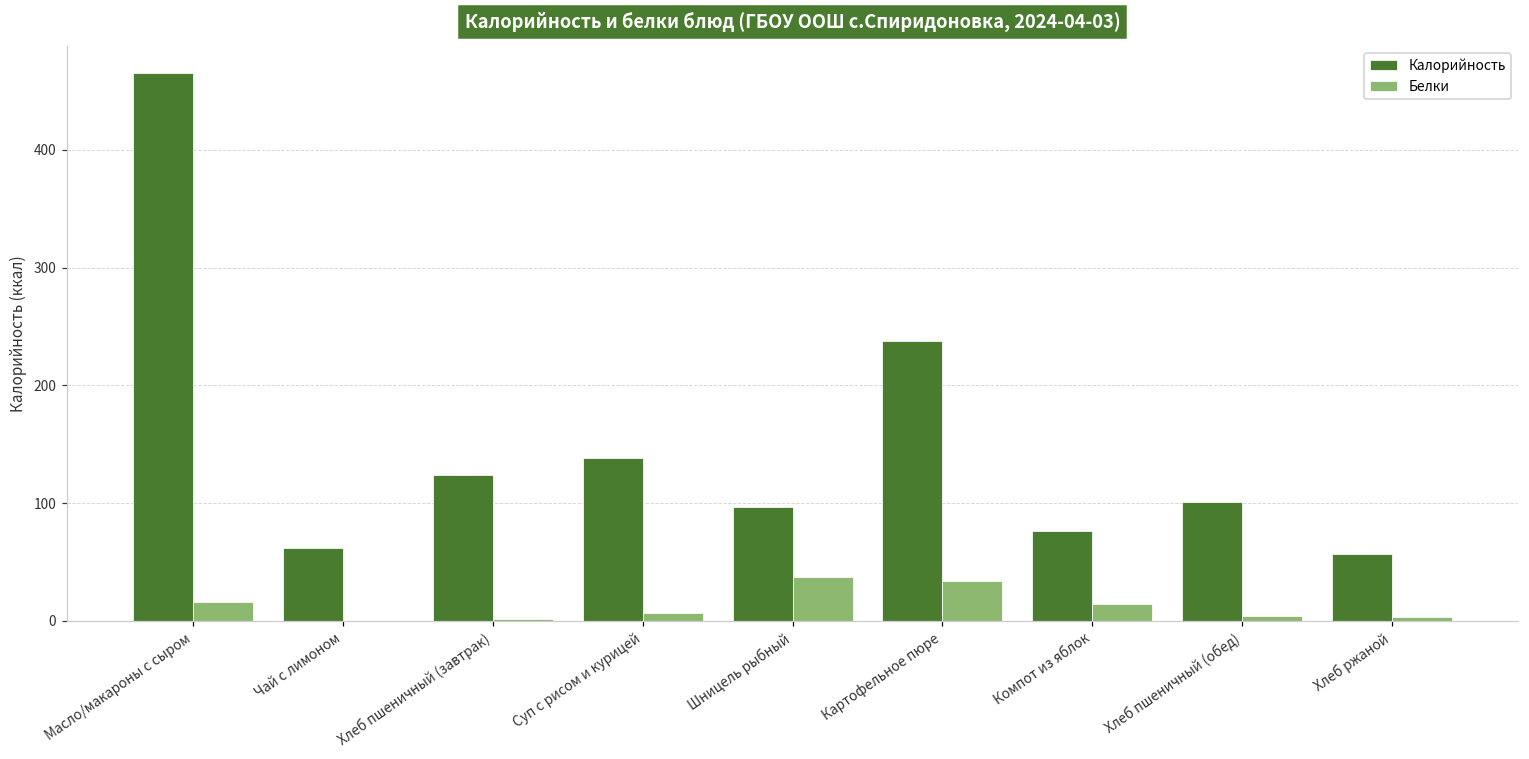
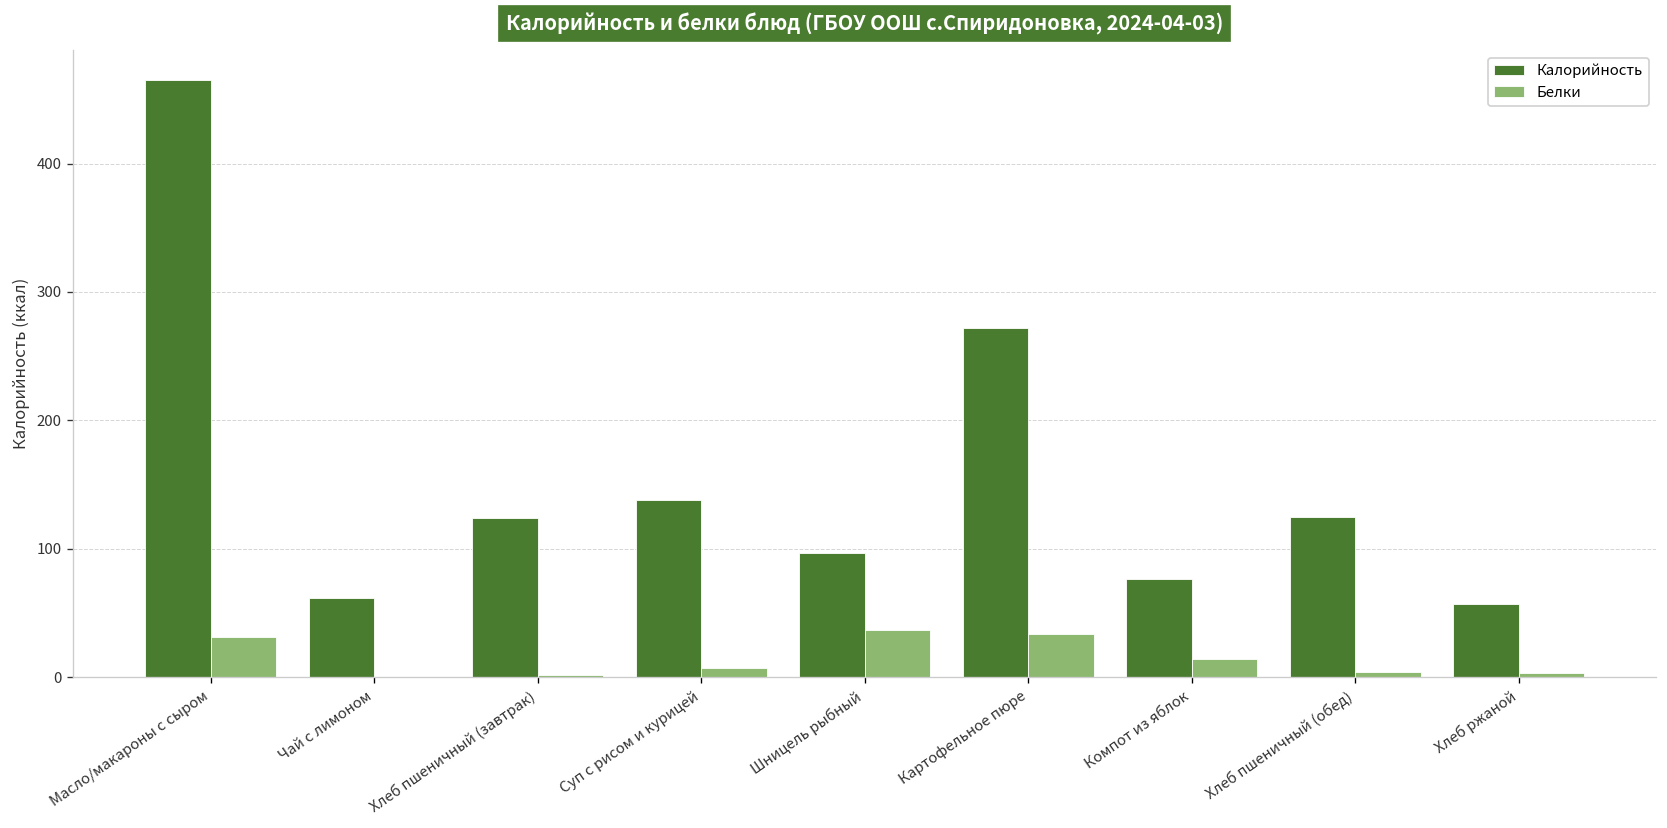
  {
    "Калорийность": {
      "Масло/макароны с сыром": 465,
      "Чай с лимоном": 62,
      "Хлеб пшеничный (завтрак)": 124,
      "Суп с рисом и курицей": 138,
      "Шницель рыбный": 96,
-     "Картофельное пюре": 238,
+     "Картофельное пюре": 272,
      "Компот из яблок": 77,
-     "Хлеб пшеничный (обед)": 101,
+     "Хлеб пшеничный (обед)": 125,
      "Хлеб ржаной": 57
    },
    "Белки": {
-     "Масло/макароны с сыром": 16,
+     "Масло/макароны с сыром": 31,
      "Чай с лимоном": 0,
      "Суп с рисом и курицей": 7,
      "Шницель рыбный": 37,
      "Картофельное пюре": 34,
      "Компот из яблок": 14,
      "Хлеб пшеничный (обед)": 4,
      "Хлеб ржаной": 3
    }
  }
